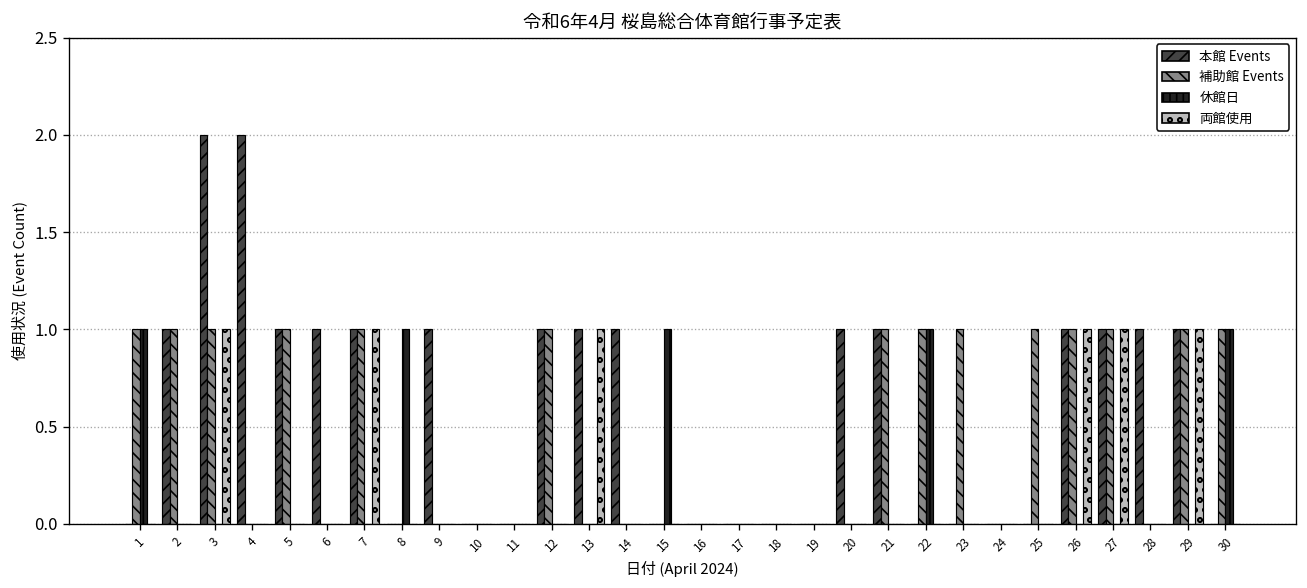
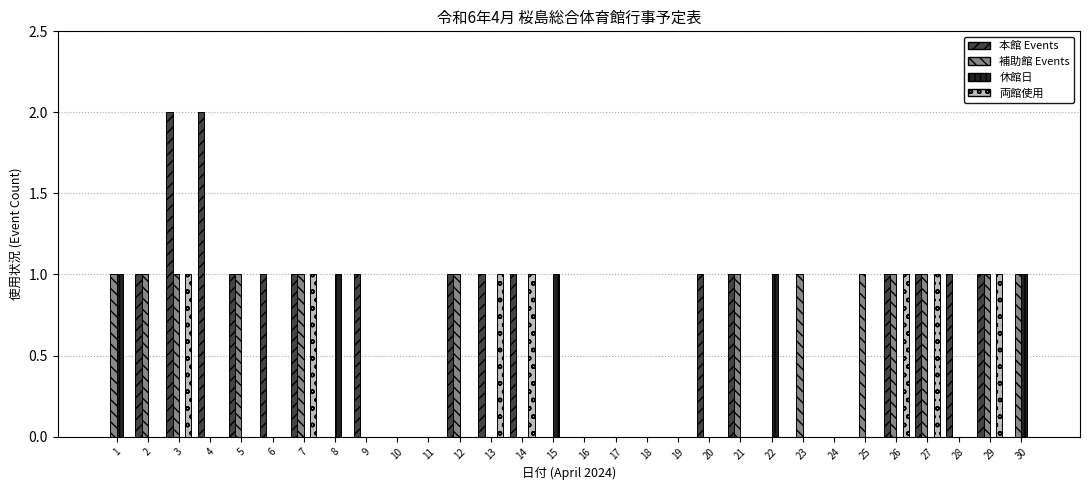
  {
    "補助館 Events": {
      "1": 1,
      "2": 1,
      "3": 1,
      "4": 0,
      "5": 1,
      "6": 0,
      "7": 1,
      "8": 0,
      "9": 0,
      "10": 0,
      "11": 0,
      "12": 1,
      "13": 0,
      "14": 0,
      "15": 0,
      "16": 0,
      "17": 0,
      "18": 0,
      "19": 0,
      "20": 0,
      "21": 1,
-     "22": 1,
+     "22": 0,
      "23": 1,
      "24": 0,
      "25": 1,
      "26": 1,
      "27": 1,
      "28": 0,
      "29": 1,
      "30": 1
    },
    "両館使用": {
      "1": 0,
      "2": 0,
      "3": 1,
      "4": 0,
      "5": 0,
      "6": 0,
      "7": 1,
      "8": 0,
      "9": 0,
      "10": 0,
      "11": 0,
      "12": 0,
      "13": 1,
-     "14": 0,
+     "14": 1,
      "15": 0,
      "16": 0,
      "17": 0,
      "18": 0,
      "19": 0,
      "20": 0,
      "21": 0,
      "22": 0,
      "23": 0,
      "24": 0,
      "25": 0,
      "26": 1,
      "27": 1,
      "28": 0,
      "29": 1,
      "30": 0
    }
  }
